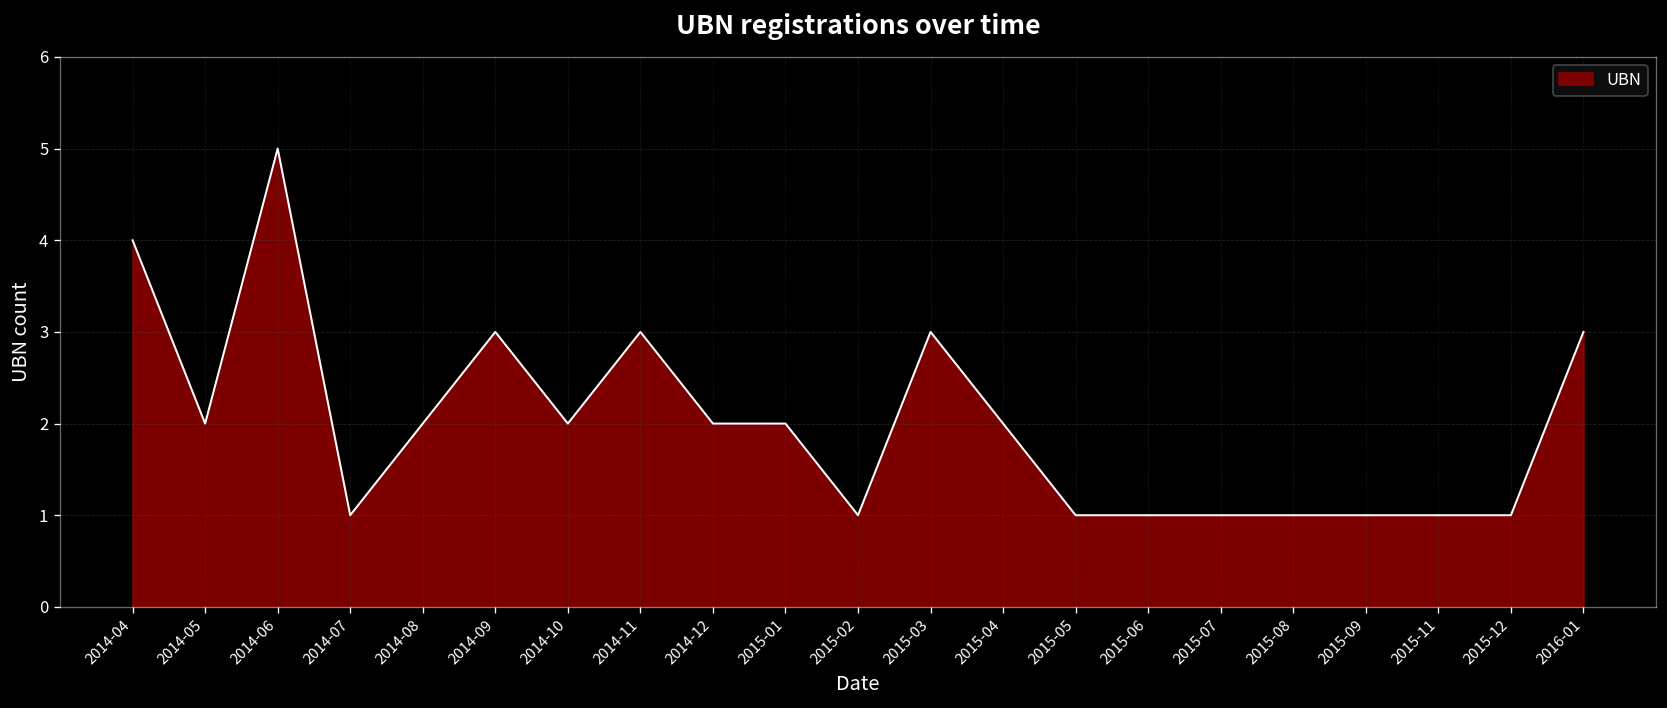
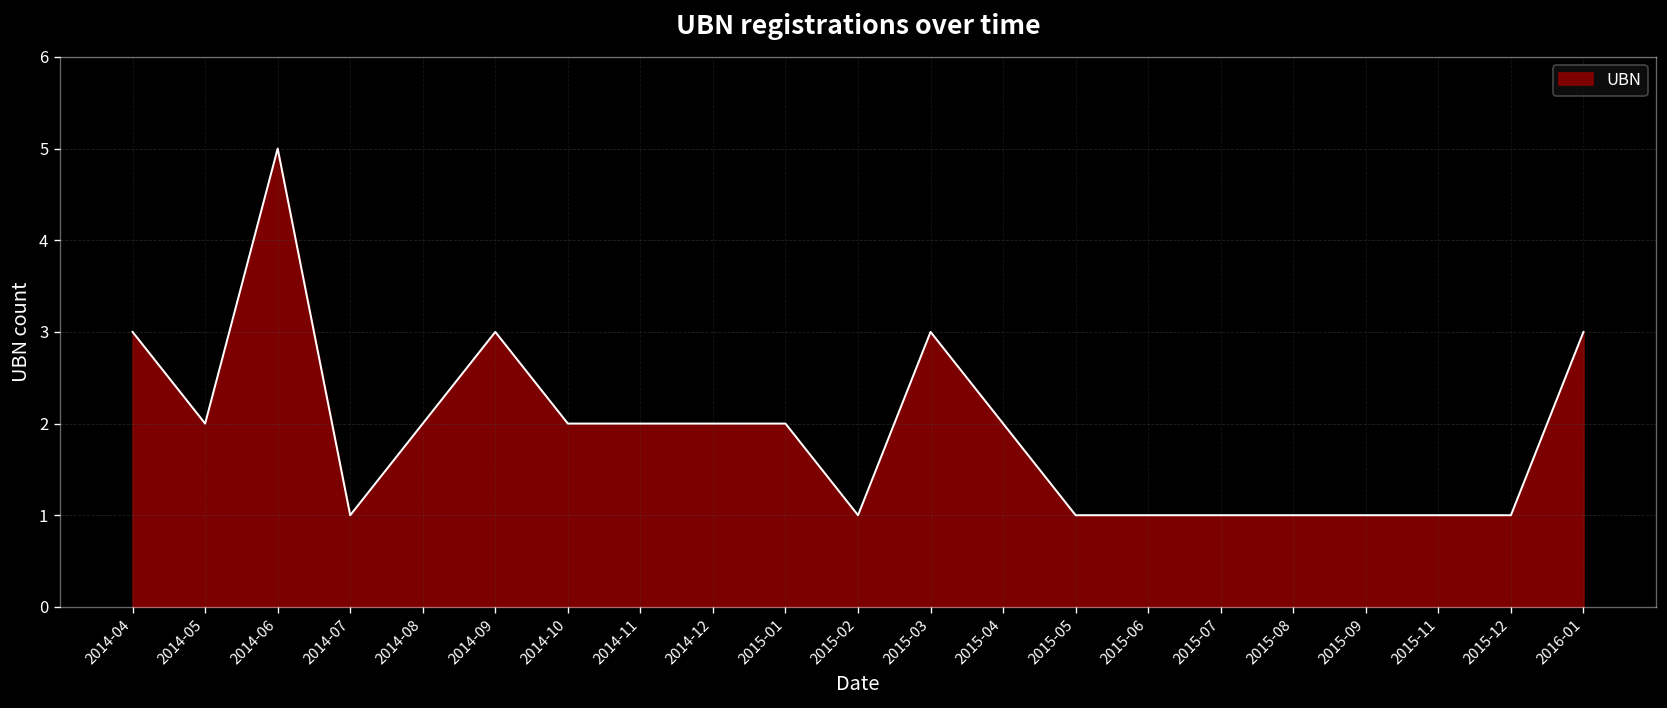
  {
-   "2014-04": 4,
+   "2014-04": 3,
    "2014-05": 2,
    "2014-06": 5,
    "2014-07": 1,
    "2014-08": 2,
    "2014-09": 3,
    "2014-10": 2,
-   "2014-11": 3,
+   "2014-11": 2,
    "2014-12": 2,
    "2015-01": 2,
    "2015-02": 1,
    "2015-03": 3,
    "2015-04": 2,
    "2015-05": 1,
    "2015-06": 1,
    "2015-07": 1,
    "2015-08": 1,
    "2015-09": 1,
    "2015-11": 1,
    "2015-12": 1,
    "2016-01": 3
  }
